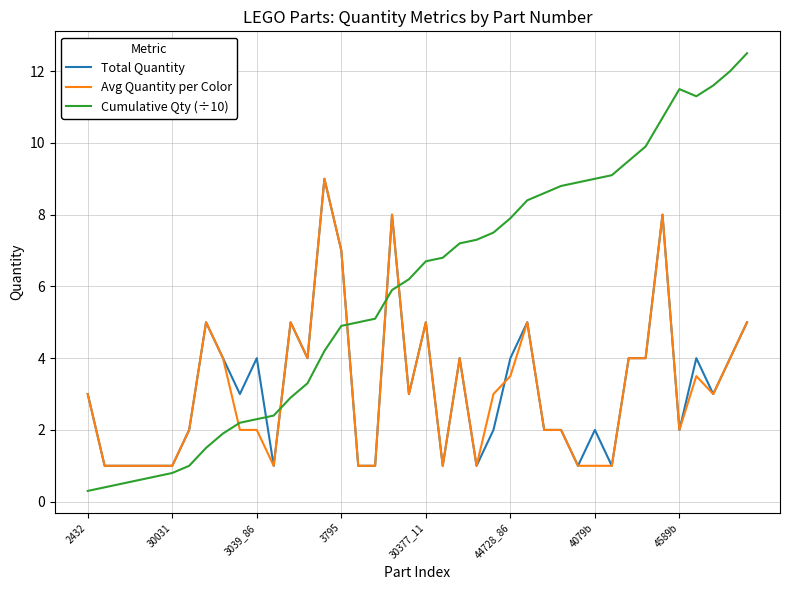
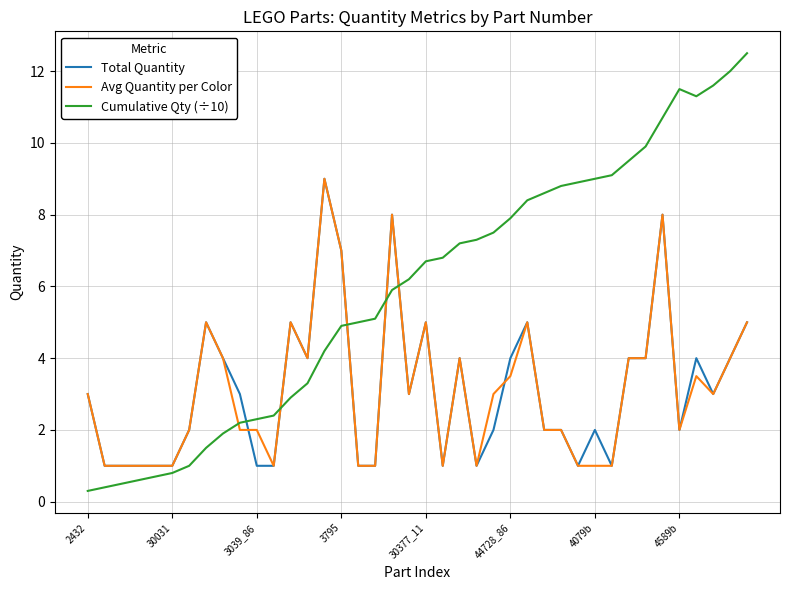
  {
    "Total Quantity": {
-     "3039_86": 4,
+     "3039_86": 1,
      "44728_86": 4,
      "4079b": 2
    },
    "Avg Quantity per Color": {
      "3039_86": 2,
      "44728_86": 3.5,
      "4079b": 1
    },
    "Cumulative Qty (÷10)": {
      "2432": 0.3,
      "30031": 0.8,
      "3039_86": 2.3,
      "3795": 4.9,
      "30377_11": 6.7,
      "44728_86": 7.9,
      "4079b": 9,
      "4589b": 11.5
    }
  }
